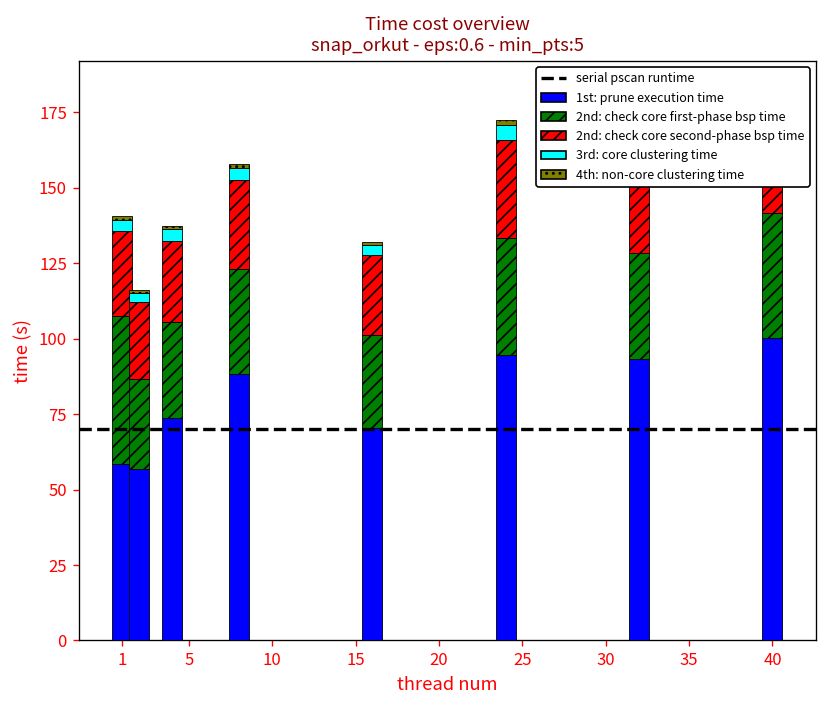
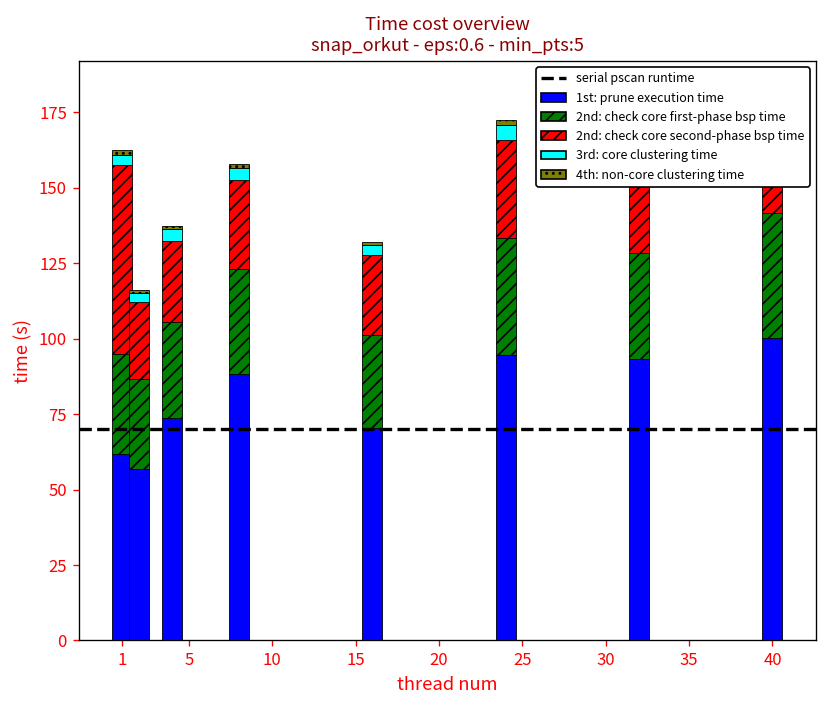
  {
    "1st: prune execution time": {
-     "1": 58,
+     "1": 62,
      "40": 100
    },
    "2nd: check core first-phase bsp time": {
-     "1": 49,
+     "1": 33,
      "40": 41
    },
    "2nd: check core second-phase bsp time": {
-     "1": 28
+     "1": 62
    },
    "3rd: core clustering time": {
      "1": 4
    },
    "4th: non-core clustering time": {
      "1": 1
    }
  }
